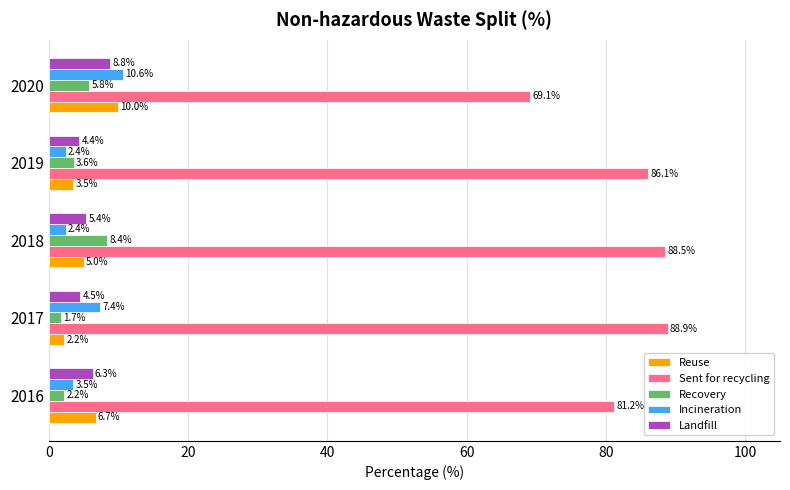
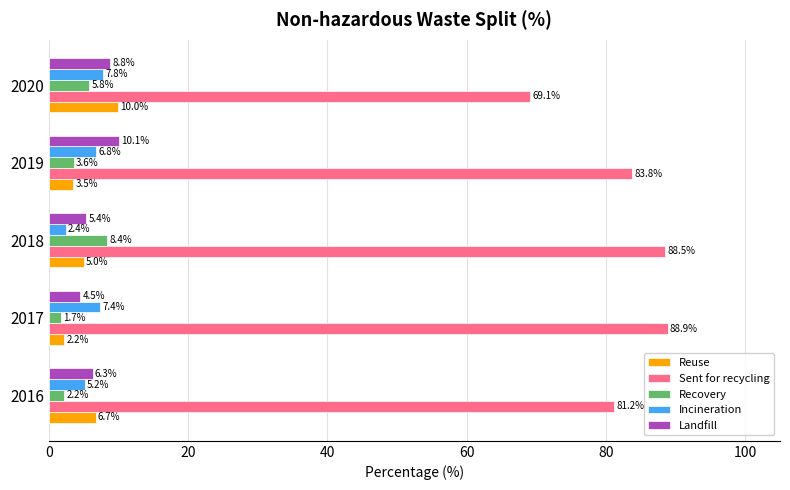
  {
    "Reuse": {
      "2020": "10.0%",
      "2019": "3.5%",
      "2018": "5.0%",
      "2017": "2.2%",
      "2016": "6.7%"
    },
    "Sent for recycling": {
      "2020": "69.1%",
-     "2019": "86.1%",
+     "2019": "83.8%",
      "2018": "88.5%",
      "2017": "88.9%"
    },
    "Recovery": {
      "2020": "5.8%",
      "2019": "3.6%",
      "2018": "8.4%",
      "2017": "1.7%",
      "2016": "2.2%"
    },
    "Incineration": {
-     "2020": "10.6%",
-     "2019": "2.4%",
+     "2020": "7.8%",
+     "2019": "6.8%",
      "2018": "2.4%",
      "2017": "7.4%",
-     "2016": "3.5%"
+     "2016": "5.2%"
    },
    "Landfill": {
      "2020": "8.8%",
-     "2019": "4.4%",
+     "2019": "10.1%",
      "2018": "5.4%",
      "2017": "4.5%",
      "2016": "6.3%"
    }
  }
